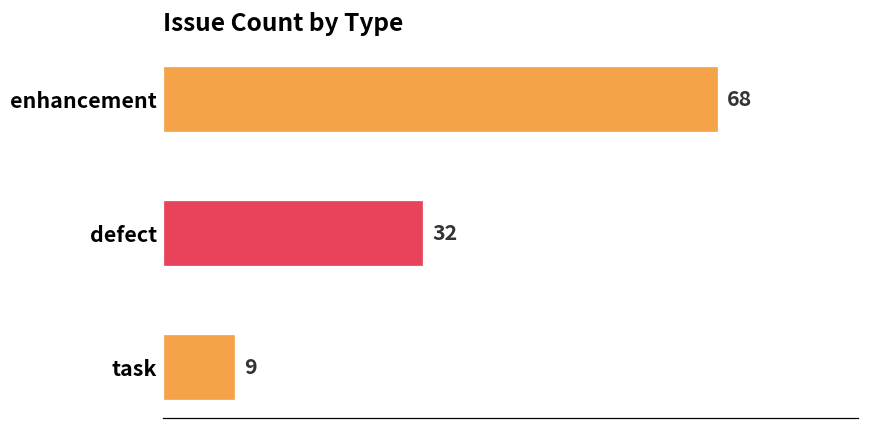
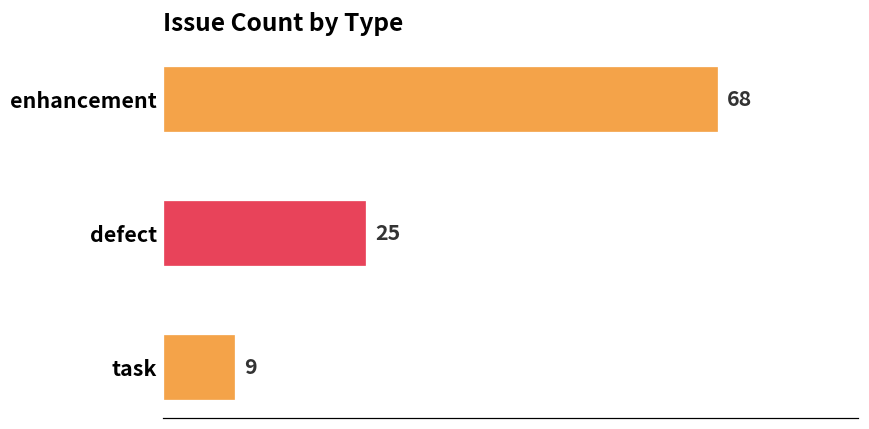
  {
    "enhancement": 68,
-   "defect": 32,
+   "defect": 25,
    "task": 9
  }
